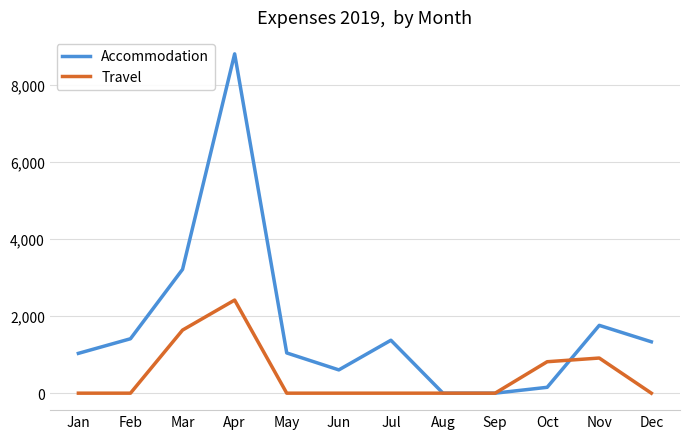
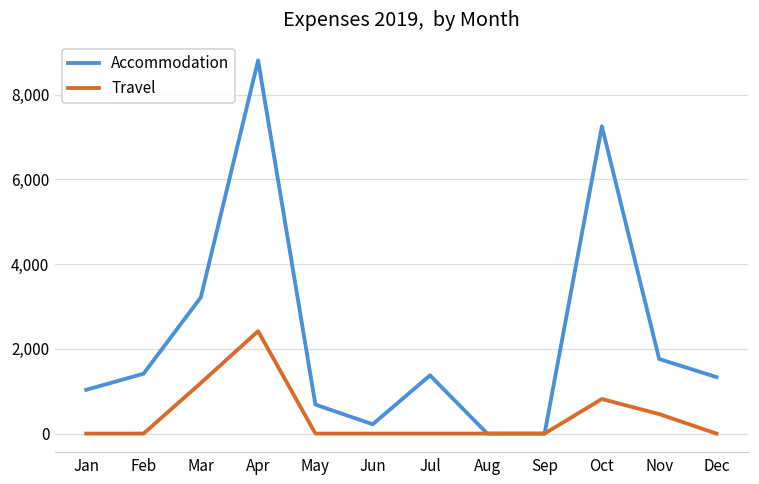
  {
    "Accommodation": {
      "Jan": "1,000",
      "Feb": "1,400",
      "Mar": "3,200",
      "Apr": "8,800",
-     "May": "1,000",
-     "Jun": "600",
+     "May": "700",
+     "Jun": "200",
      "Jul": "1,400",
-     "Oct": "200",
+     "Oct": "7,300",
      "Nov": "1,800",
      "Dec": "1,300"
    },
    "Travel": {
      "Jan": "0",
      "Feb": "0",
-     "Mar": "1,600",
+     "Mar": "1,200",
      "Apr": "2,400",
      "May": "0",
      "Jun": "0",
      "Jul": "0",
      "Oct": "800",
-     "Nov": "900",
+     "Nov": "500",
      "Dec": "0"
    }
  }
